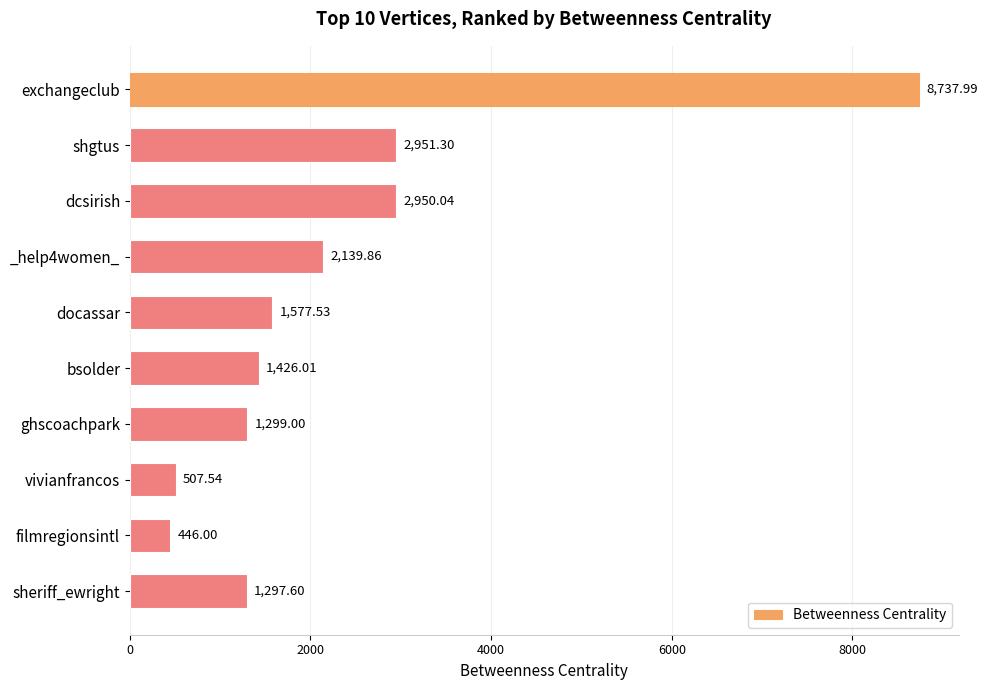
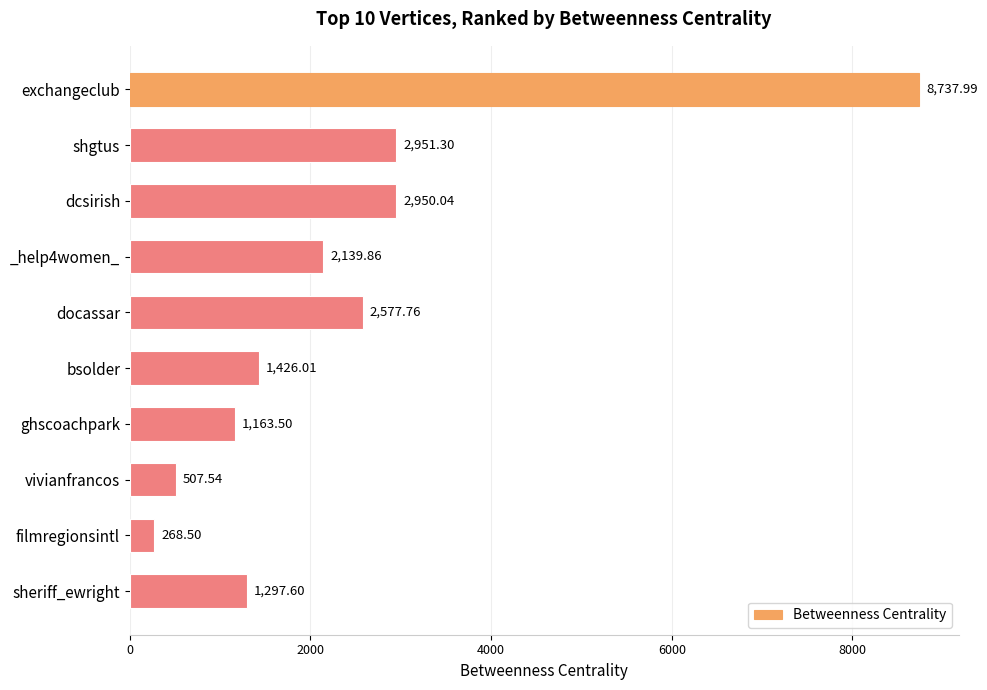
  {
    "exchangeclub": "8,737.99",
    "shgtus": "2,951.30",
    "dcsirish": "2,950.04",
    "_help4women_": "2,139.86",
-   "docassar": "1,577.53",
+   "docassar": "2,577.76",
    "bsolder": "1,426.01",
-   "ghscoachpark": "1,299.00",
+   "ghscoachpark": "1,163.50",
    "vivianfrancos": "507.54",
-   "filmregionsintl": "446.00",
+   "filmregionsintl": "268.50",
    "sheriff_ewright": "1,297.60"
  }
